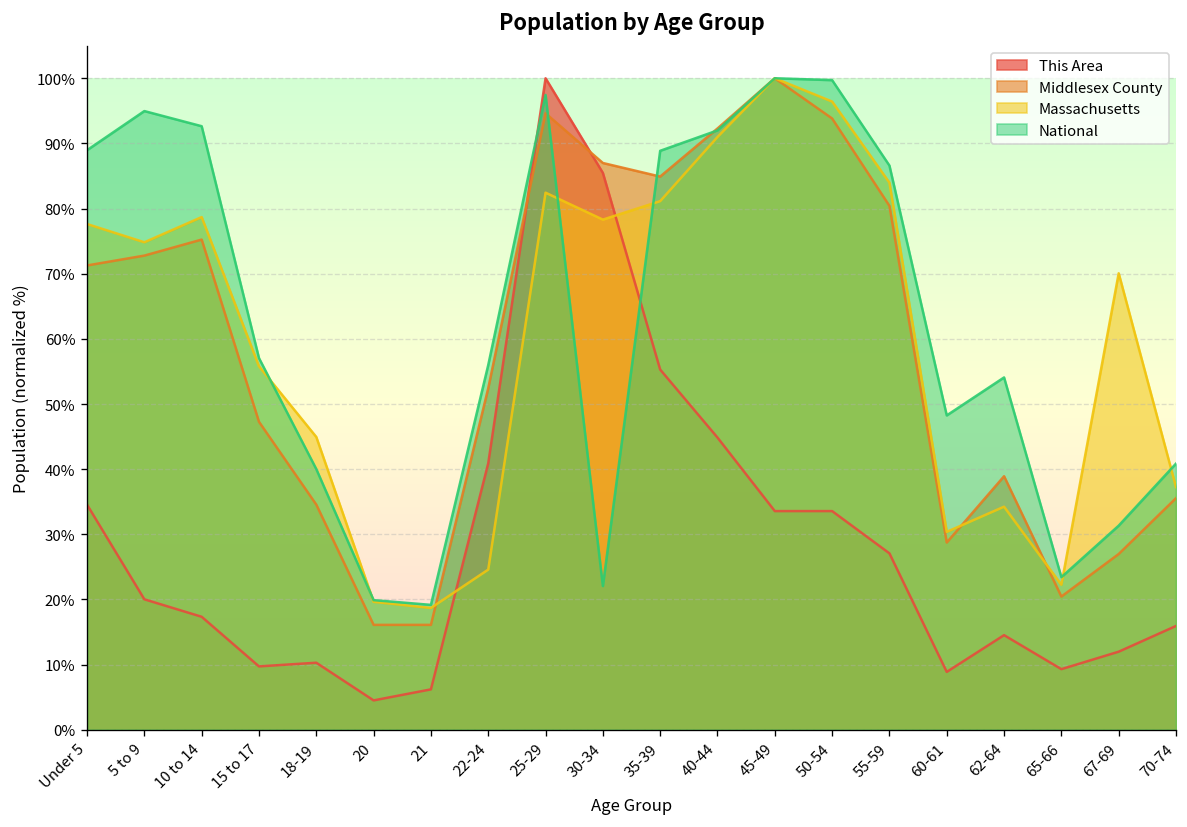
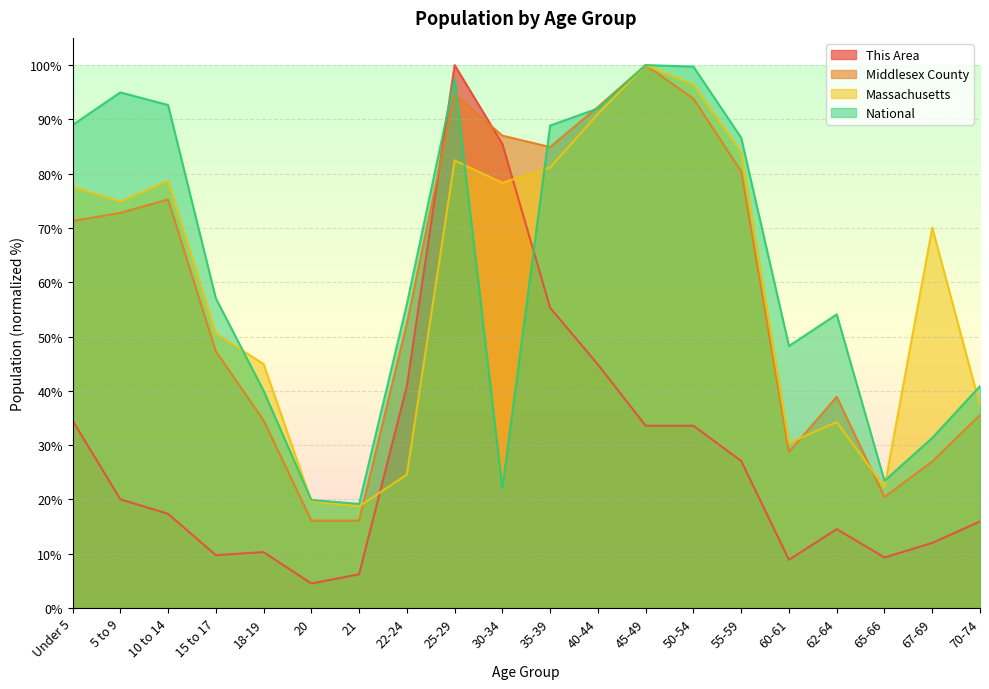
  {
    "Massachusetts": {
      "Under 5": "78%",
      "5 to 9": "75%",
      "10 to 14": "79%",
-     "15 to 17": "56%",
+     "15 to 17": "51%",
      "18-19": "45%",
      "21": "19%",
      "22-24": "25%",
      "25-29": "82%",
      "30-34": "78%",
      "35-39": "81%",
      "40-44": "91%",
      "50-54": "96%",
      "55-59": "84%",
      "60-61": "30%",
      "62-64": "34%",
      "65-66": "22%",
      "67-69": "70%",
      "70-74": "37%"
    },
    "National": {
      "Under 5": "89%",
      "5 to 9": "95%",
      "10 to 14": "93%",
      "15 to 17": "57%",
      "18-19": "40%",
      "21": "19%",
      "22-24": "56%",
      "25-29": "97%",
      "30-34": "22%",
      "35-39": "89%",
      "50-54": "100%",
      "55-59": "87%",
      "60-61": "48%",
      "62-64": "54%",
      "65-66": "23%",
      "67-69": "31%",
      "70-74": "41%"
    }
  }
